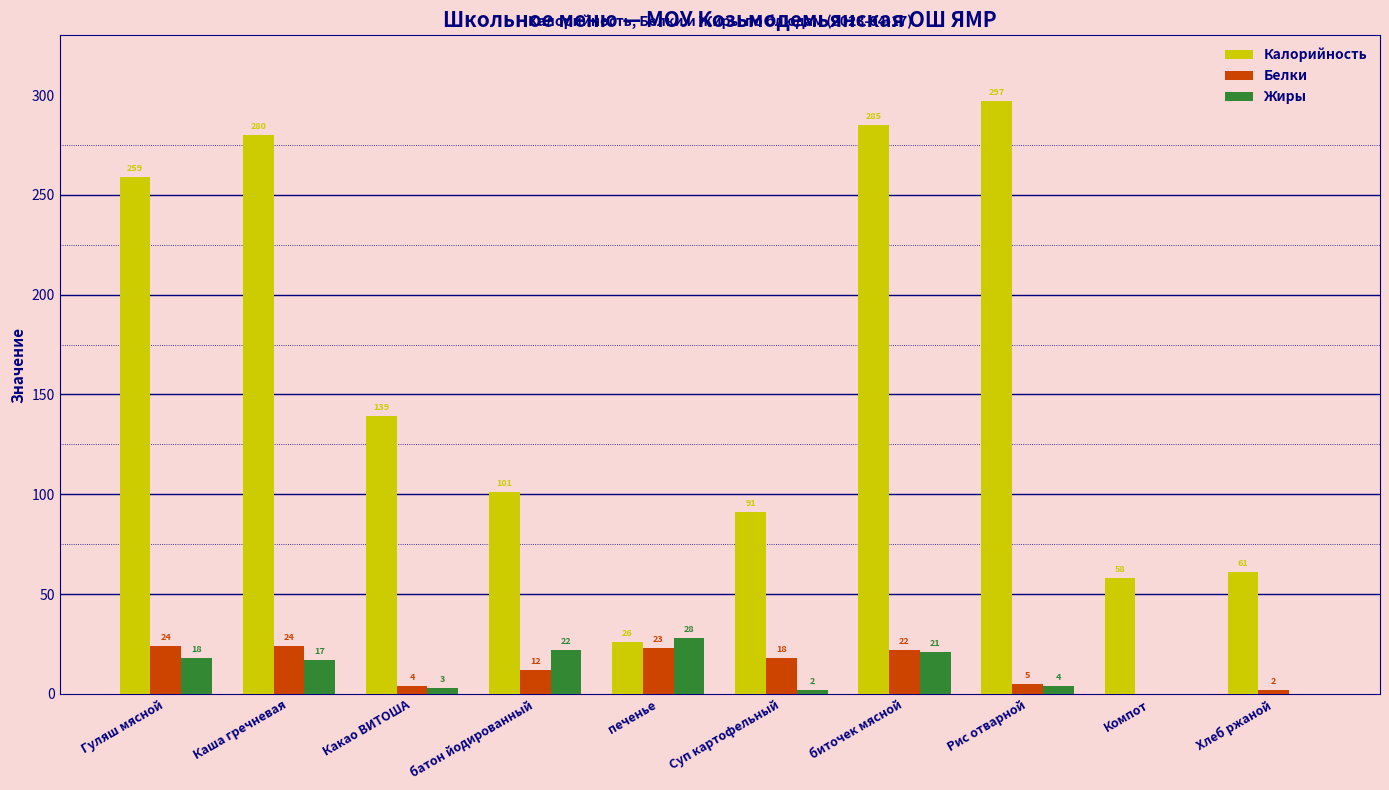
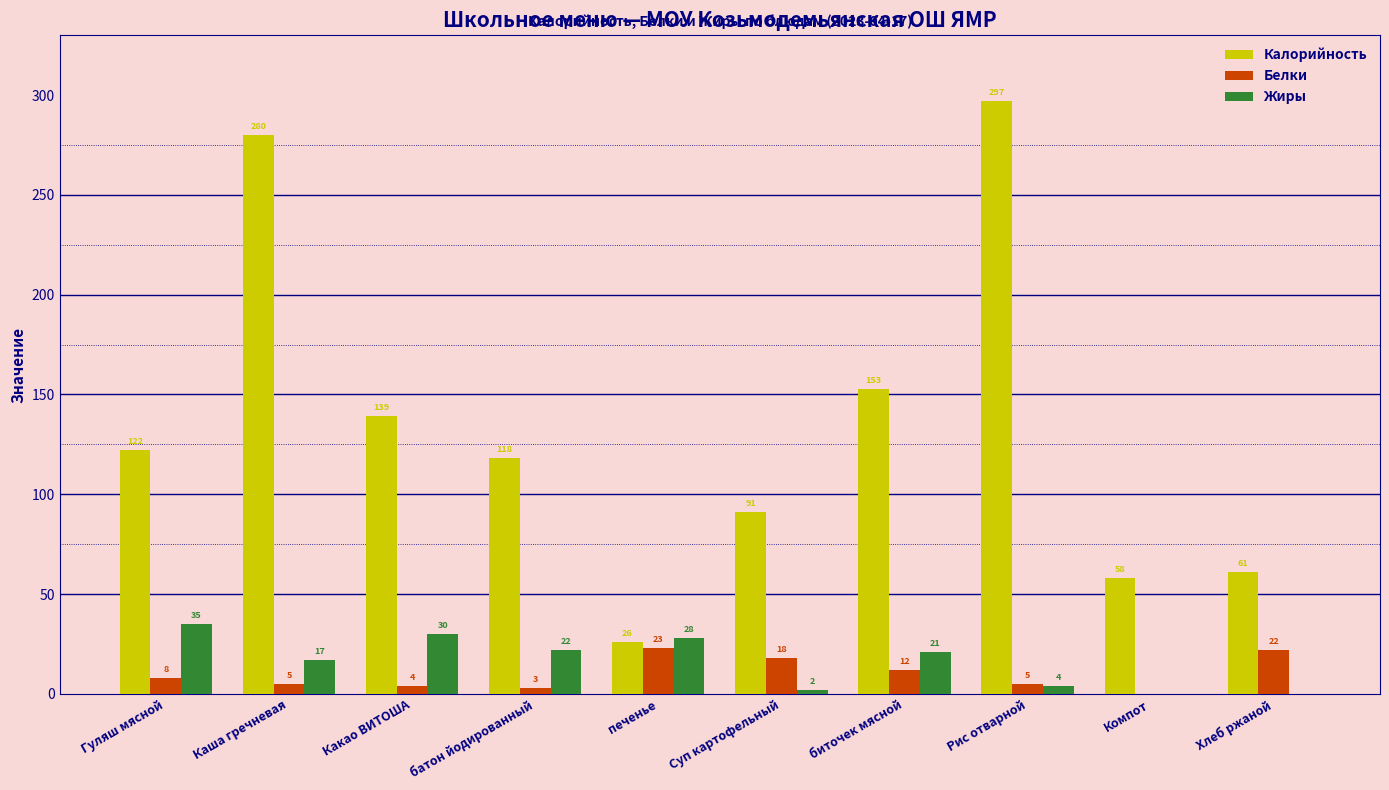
  {
    "Калорийность": {
-     "Гуляш мясной": 259,
+     "Гуляш мясной": 122,
      "Каша гречневая": 280,
      "Какао ВИТОША": 139,
-     "батон йодированный": 101,
+     "батон йодированный": 118,
      "печенье": 26,
      "Суп картофельный": 91,
-     "биточек мясной": 285,
+     "биточек мясной": 153,
      "Рис отварной": 297,
      "Компот": 58,
      "Хлеб ржаной": 61
    },
    "Белки": {
-     "Гуляш мясной": 24,
-     "Каша гречневая": 24,
+     "Гуляш мясной": 8,
+     "Каша гречневая": 5,
      "Какао ВИТОША": 4,
-     "батон йодированный": 12,
+     "батон йодированный": 3,
      "печенье": 23,
      "Суп картофельный": 18,
-     "биточек мясной": 22,
+     "биточек мясной": 12,
      "Рис отварной": 5,
-     "Хлеб ржаной": 2
+     "Хлеб ржаной": 22
    },
    "Жиры": {
-     "Гуляш мясной": 18,
+     "Гуляш мясной": 35,
      "Каша гречневая": 17,
-     "Какао ВИТОША": 3,
+     "Какао ВИТОША": 30,
      "батон йодированный": 22,
      "печенье": 28,
      "Суп картофельный": 2,
      "биточек мясной": 21,
      "Рис отварной": 4
    }
  }
